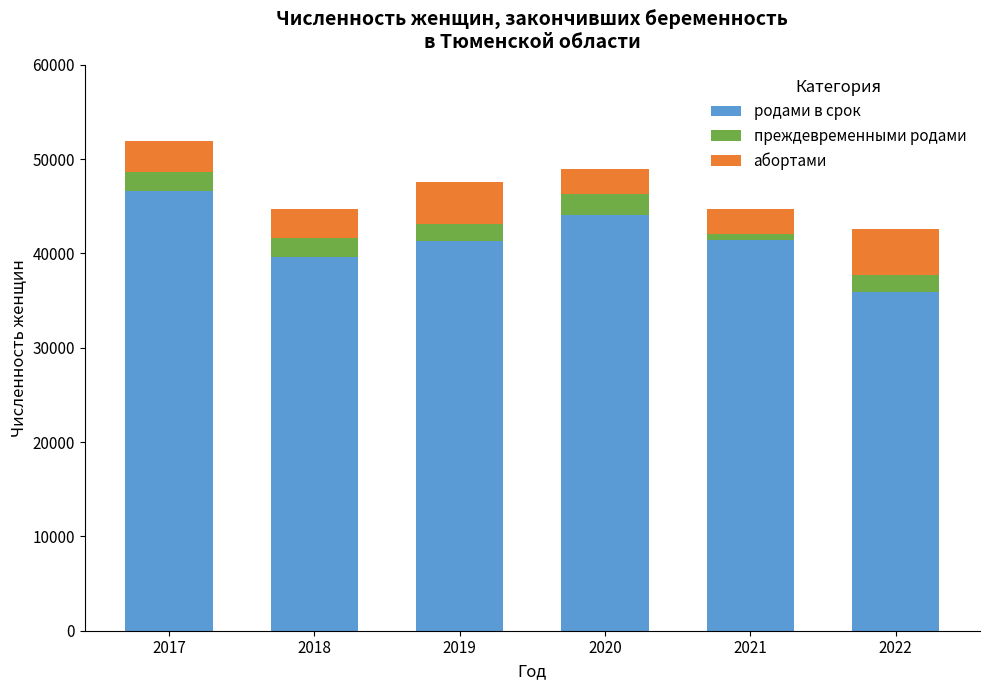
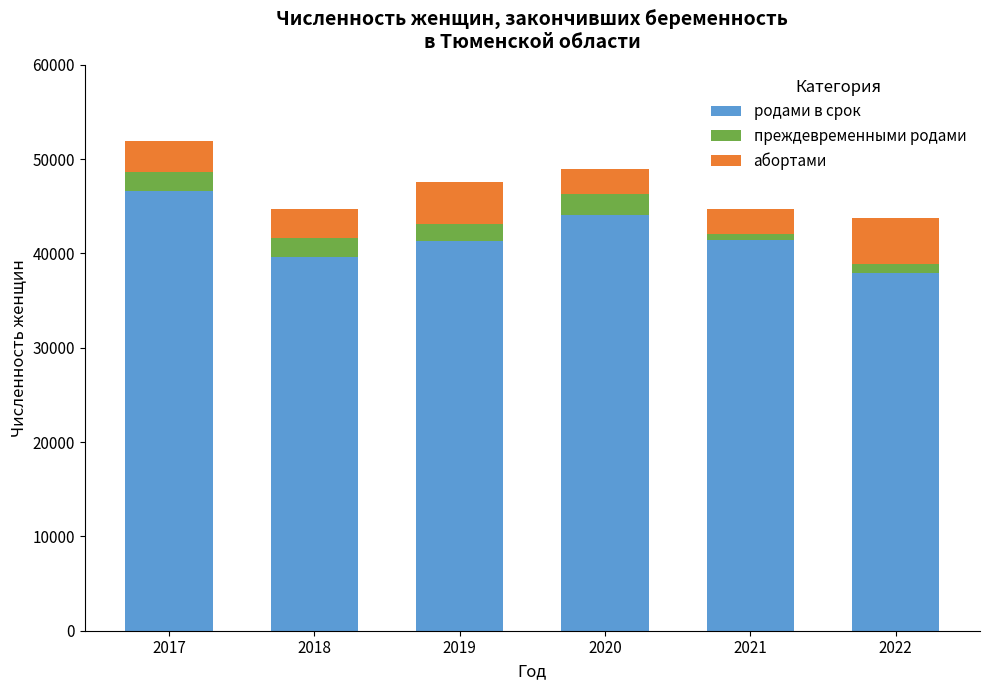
  {
    "родами в срок": {
      "2017": 47000,
      "2018": 40000,
      "2019": 41000,
      "2020": 44000,
      "2021": 41000,
-     "2022": 36000
+     "2022": 38000
    },
    "преждевременными родами": {
      "2017": 2000,
      "2018": 2000,
      "2019": 2000,
      "2020": 2000,
      "2021": 1000,
-     "2022": 2000
+     "2022": 1000
    },
    "абортами": {
      "2017": 3000,
      "2018": 3000,
      "2019": 4000,
      "2020": 3000,
      "2021": 3000,
      "2022": 5000
    }
  }
